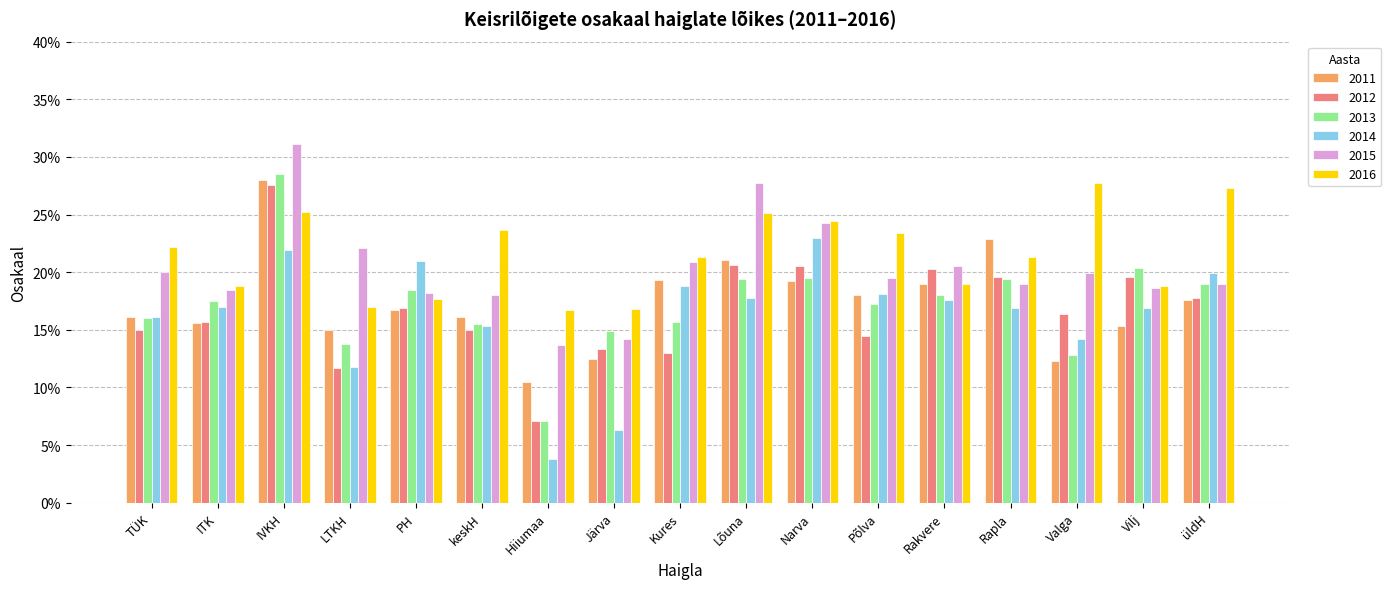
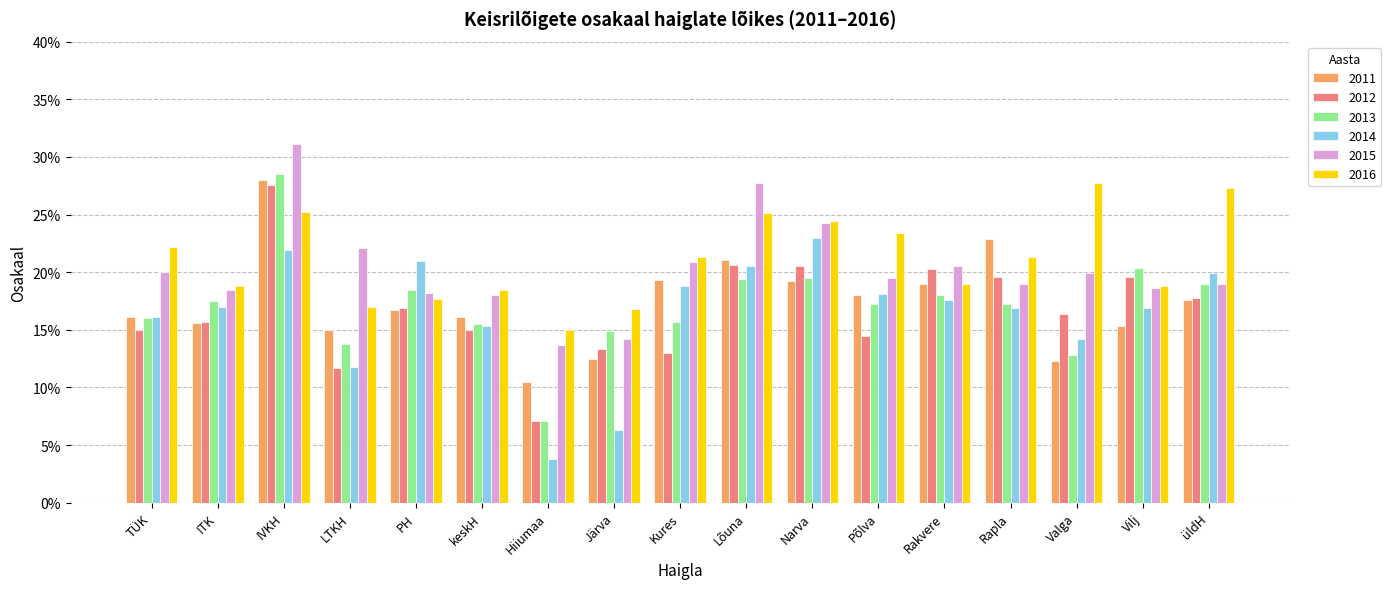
  {
    "2013": {
      "TÜK": "16.0%",
      "ITK": "17.5%",
      "IVKH": "28.5%",
      "LTKH": "13.8%",
      "PH": "18.5%",
      "keskH": "15.5%",
      "Hiiumaa": "7.1%",
      "Järva": "14.9%",
      "Kures": "15.7%",
      "Lõuna": "19.4%",
      "Narva": "19.5%",
      "Põlva": "17.2%",
      "Rakvere": "18.0%",
-     "Rapla": "19.4%",
+     "Rapla": "17.2%",
      "Valga": "12.8%",
      "Vilj": "20.4%",
      "üldH": "19.0%"
    },
    "2014": {
      "TÜK": "16.1%",
      "ITK": "17.0%",
      "IVKH": "21.9%",
      "LTKH": "11.8%",
      "PH": "21.0%",
      "keskH": "15.3%",
      "Hiiumaa": "3.8%",
      "Järva": "6.3%",
      "Kures": "18.8%",
-     "Lõuna": "17.8%",
+     "Lõuna": "20.5%",
      "Narva": "23.0%",
      "Põlva": "18.1%",
      "Rakvere": "17.6%",
      "Rapla": "16.9%",
      "Valga": "14.2%",
      "Vilj": "16.9%",
      "üldH": "19.9%"
    },
    "2015": {
      "TÜK": "20.0%",
      "ITK": "18.5%",
      "IVKH": "31.1%",
      "LTKH": "22.1%",
      "PH": "18.2%",
      "keskH": "18.0%",
      "Hiiumaa": "13.7%",
      "Järva": "14.2%",
      "Kures": "20.9%",
      "Lõuna": "27.7%",
      "Narva": "24.3%",
      "Põlva": "19.5%",
      "Rakvere": "20.5%",
      "Rapla": "19.0%",
      "Valga": "19.9%",
      "Vilj": "18.6%",
      "üldH": "19.0%"
    },
    "2016": {
      "TÜK": "22.2%",
      "ITK": "18.8%",
      "IVKH": "25.2%",
      "LTKH": "17.0%",
      "PH": "17.7%",
-     "keskH": "23.7%",
-     "Hiiumaa": "16.7%",
+     "keskH": "18.5%",
+     "Hiiumaa": "15.0%",
      "Järva": "16.8%",
      "Kures": "21.3%",
      "Lõuna": "25.1%",
      "Narva": "24.4%",
      "Põlva": "23.4%",
      "Rakvere": "19.0%",
      "Rapla": "21.3%",
      "Valga": "27.7%",
      "Vilj": "18.8%",
      "üldH": "27.3%"
    }
  }
